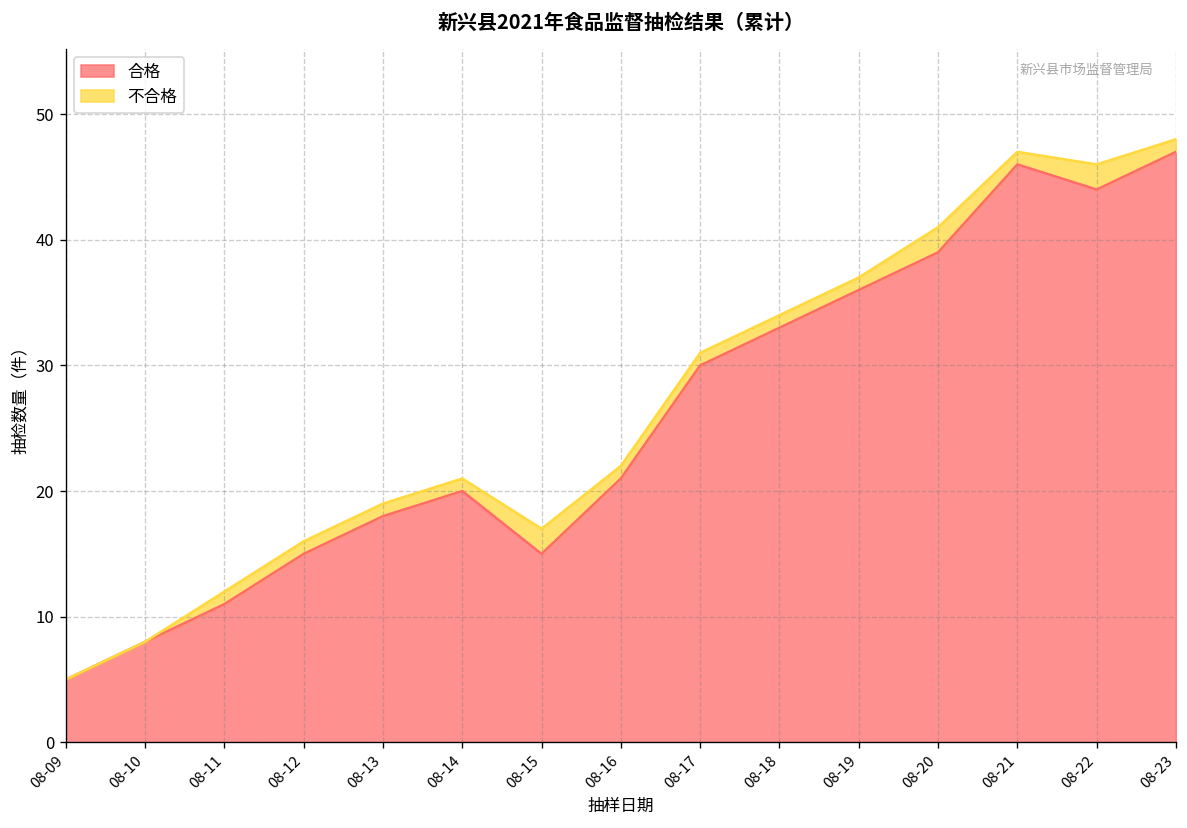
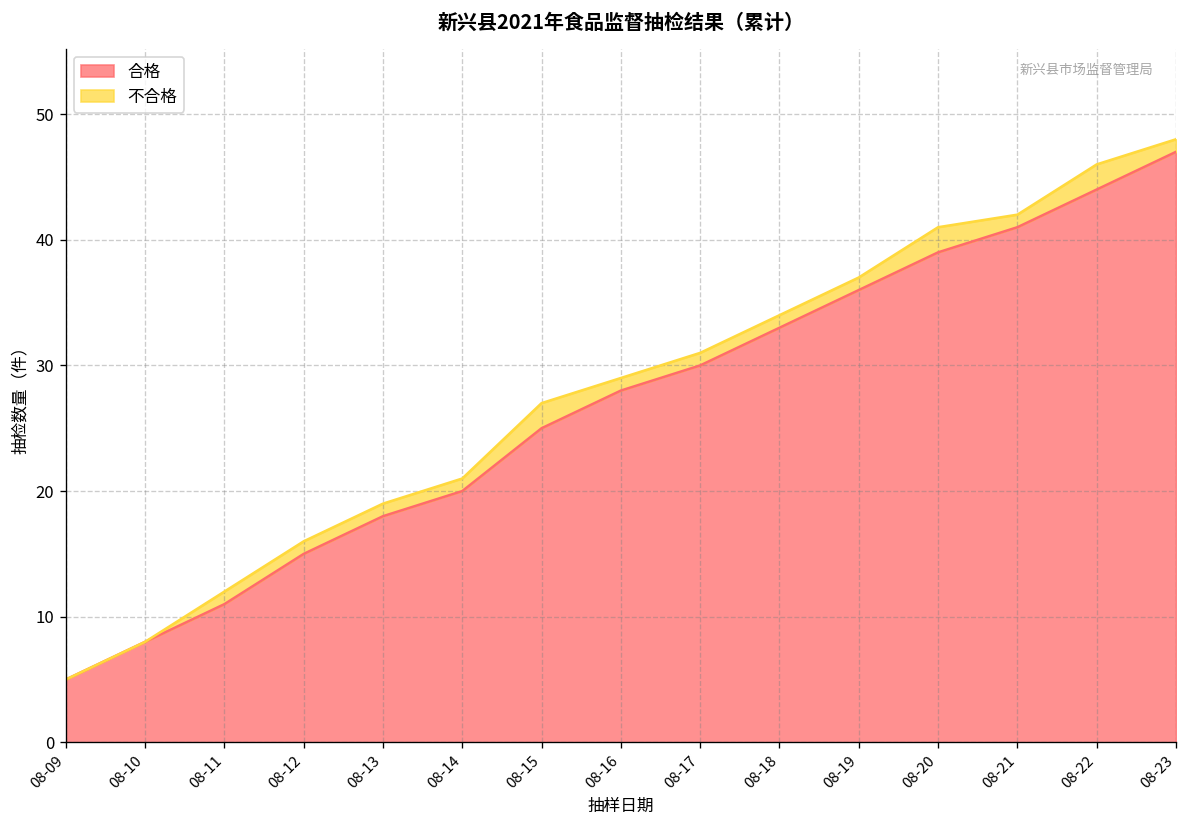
  {
    "合格": {
      "08-11": 11,
      "08-12": 15,
      "08-13": 18,
      "08-14": 20,
-     "08-15": 15,
-     "08-16": 21,
+     "08-15": 25,
+     "08-16": 28,
      "08-17": 30,
      "08-18": 33,
      "08-19": 36,
      "08-20": 39,
-     "08-21": 46,
+     "08-21": 41,
      "08-22": 44,
      "08-23": 47
    },
    "不合格": {
      "08-11": 1,
      "08-12": 1,
      "08-13": 1,
      "08-14": 1,
      "08-15": 2,
      "08-16": 1,
      "08-17": 1,
      "08-18": 1,
      "08-19": 1,
      "08-20": 2,
      "08-21": 1,
      "08-22": 2,
      "08-23": 1
    }
  }
